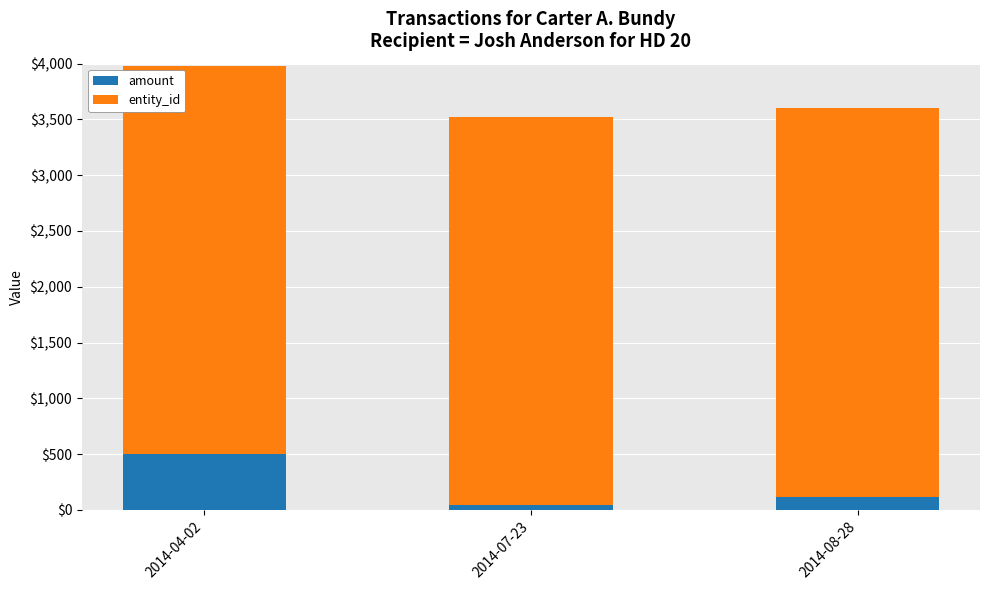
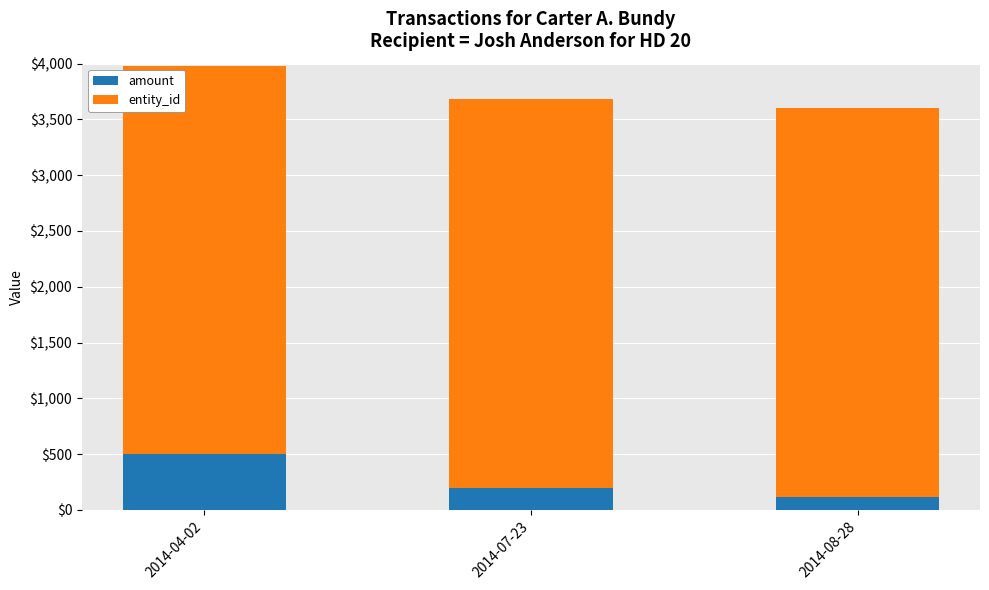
  {
    "amount": {
      "2014-04-02": "$500",
-     "2014-07-23": "$40",
+     "2014-07-23": "$200",
      "2014-08-28": "$120"
    },
    "entity_id": {
      "2014-04-02": "$3,480",
      "2014-07-23": "$3,480",
      "2014-08-28": "$3,480"
    }
  }
